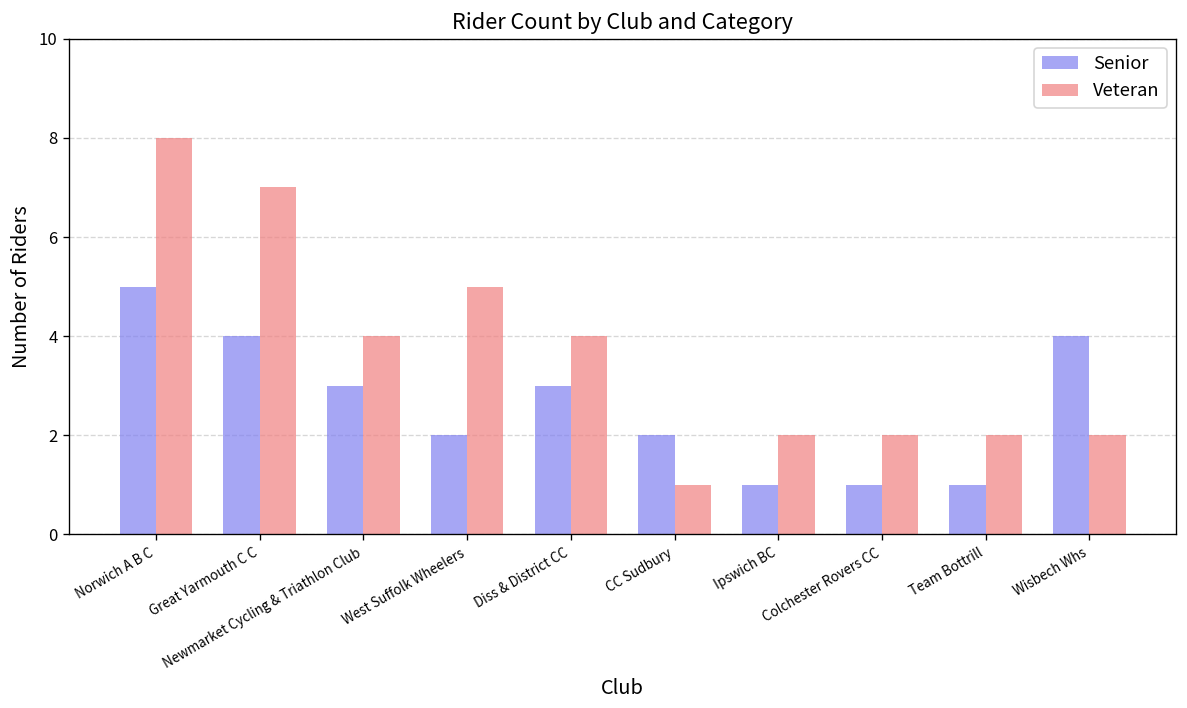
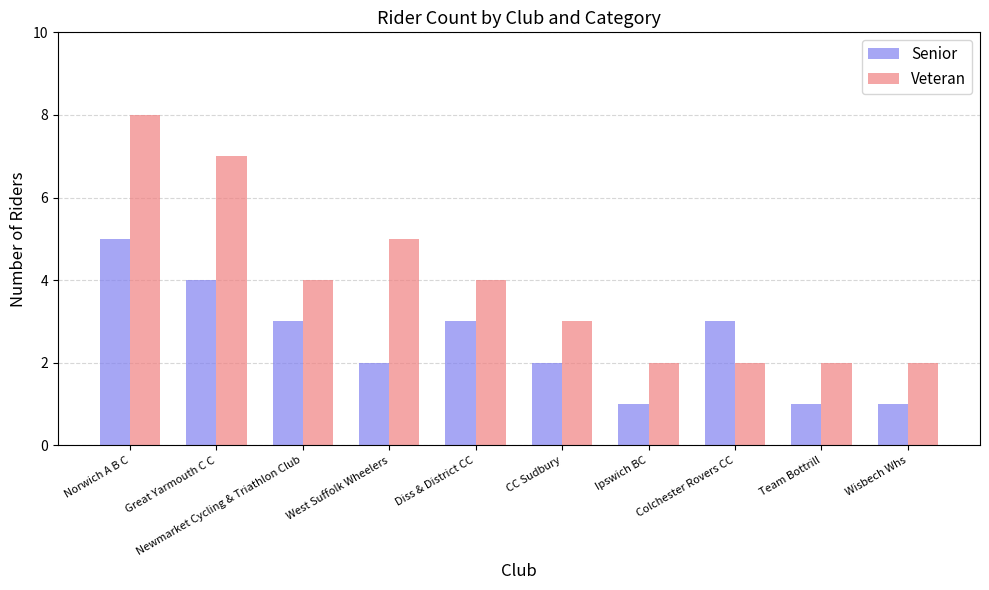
  {
    "Senior": {
      "Norwich A B C": 5,
      "Great Yarmouth C C": 4,
      "Newmarket Cycling & Triathlon Club": 3,
      "West Suffolk Wheelers": 2,
      "Diss & District CC": 3,
      "CC Sudbury": 2,
      "Ipswich BC": 1,
-     "Colchester Rovers CC": 1,
+     "Colchester Rovers CC": 3,
      "Team Bottrill": 1,
-     "Wisbech Whs": 4
+     "Wisbech Whs": 1
    },
    "Veteran": {
      "Norwich A B C": 8,
      "Great Yarmouth C C": 7,
      "Newmarket Cycling & Triathlon Club": 4,
      "West Suffolk Wheelers": 5,
      "Diss & District CC": 4,
-     "CC Sudbury": 1,
+     "CC Sudbury": 3,
      "Ipswich BC": 2,
      "Colchester Rovers CC": 2,
      "Team Bottrill": 2,
      "Wisbech Whs": 2
    }
  }
